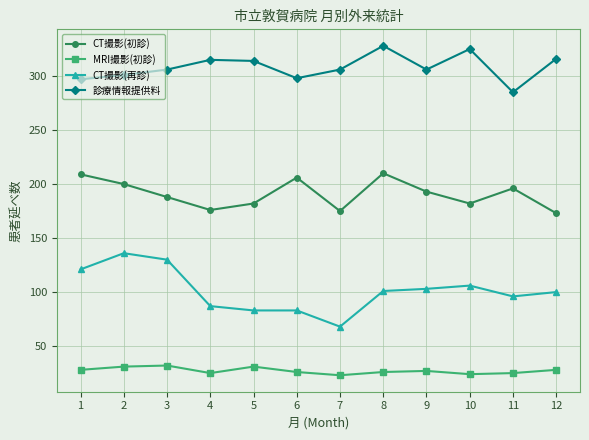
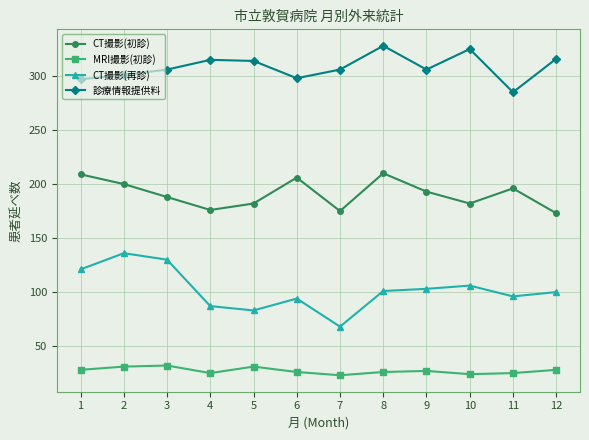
  {
    "CT撮影(再診)": {
      "1": 121,
      "2": 136,
      "3": 130,
      "4": 87,
      "5": 83,
-     "6": 83,
+     "6": 94,
      "7": 68,
      "8": 101,
      "9": 103,
      "10": 106,
      "11": 96,
      "12": 100
    },
    "診療情報提供料": {
      "3": 306,
      "4": 315,
      "5": 314,
      "6": 298,
      "7": 306,
      "8": 328,
      "9": 306,
      "10": 325,
      "11": 285,
      "12": 316
    }
  }
